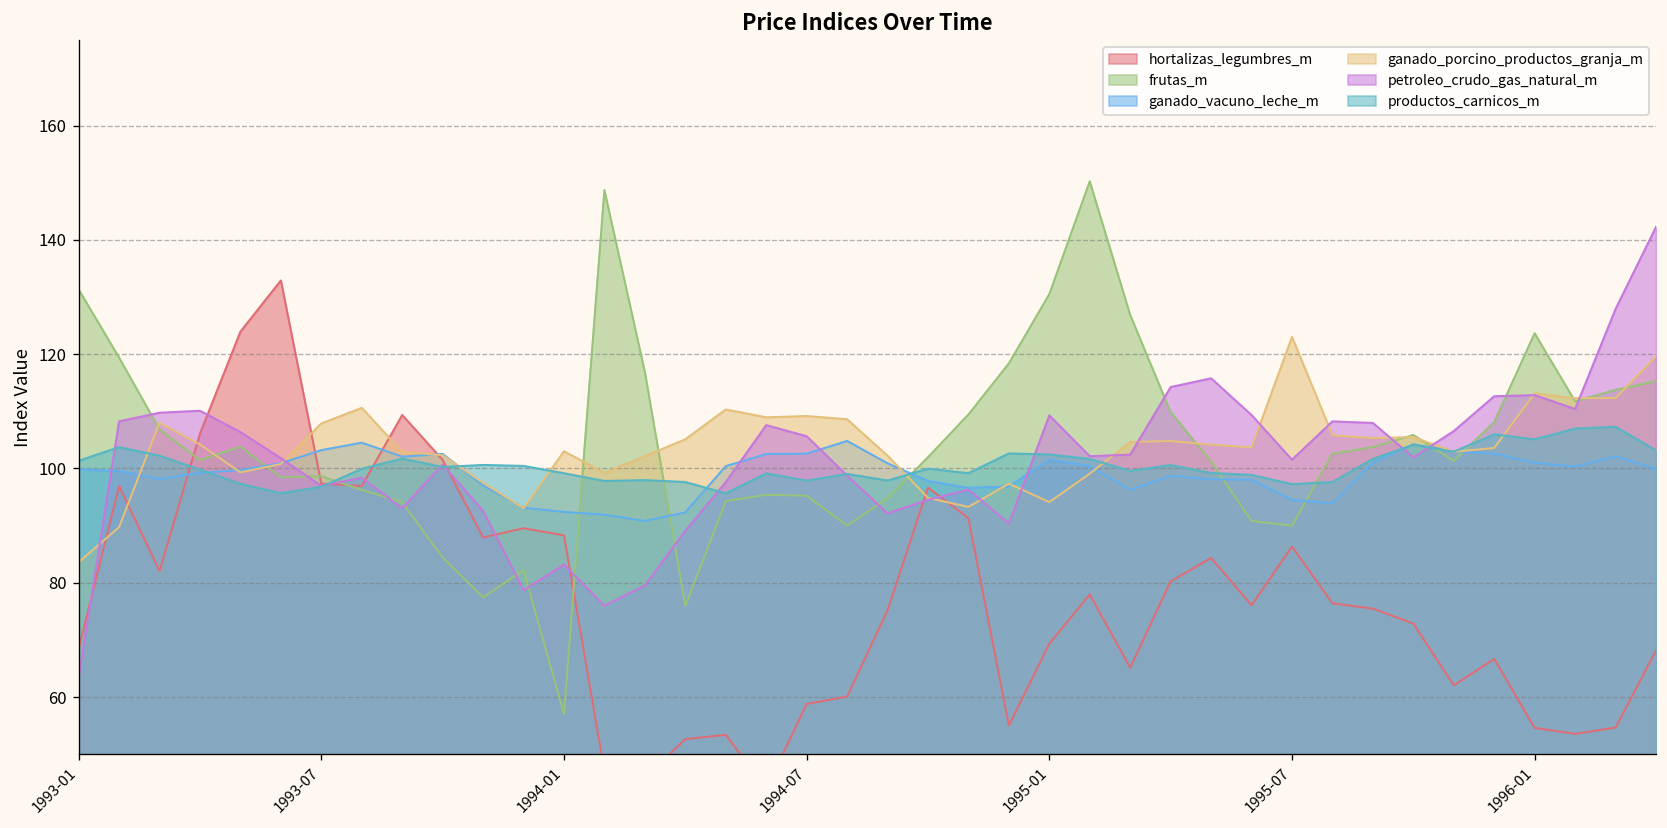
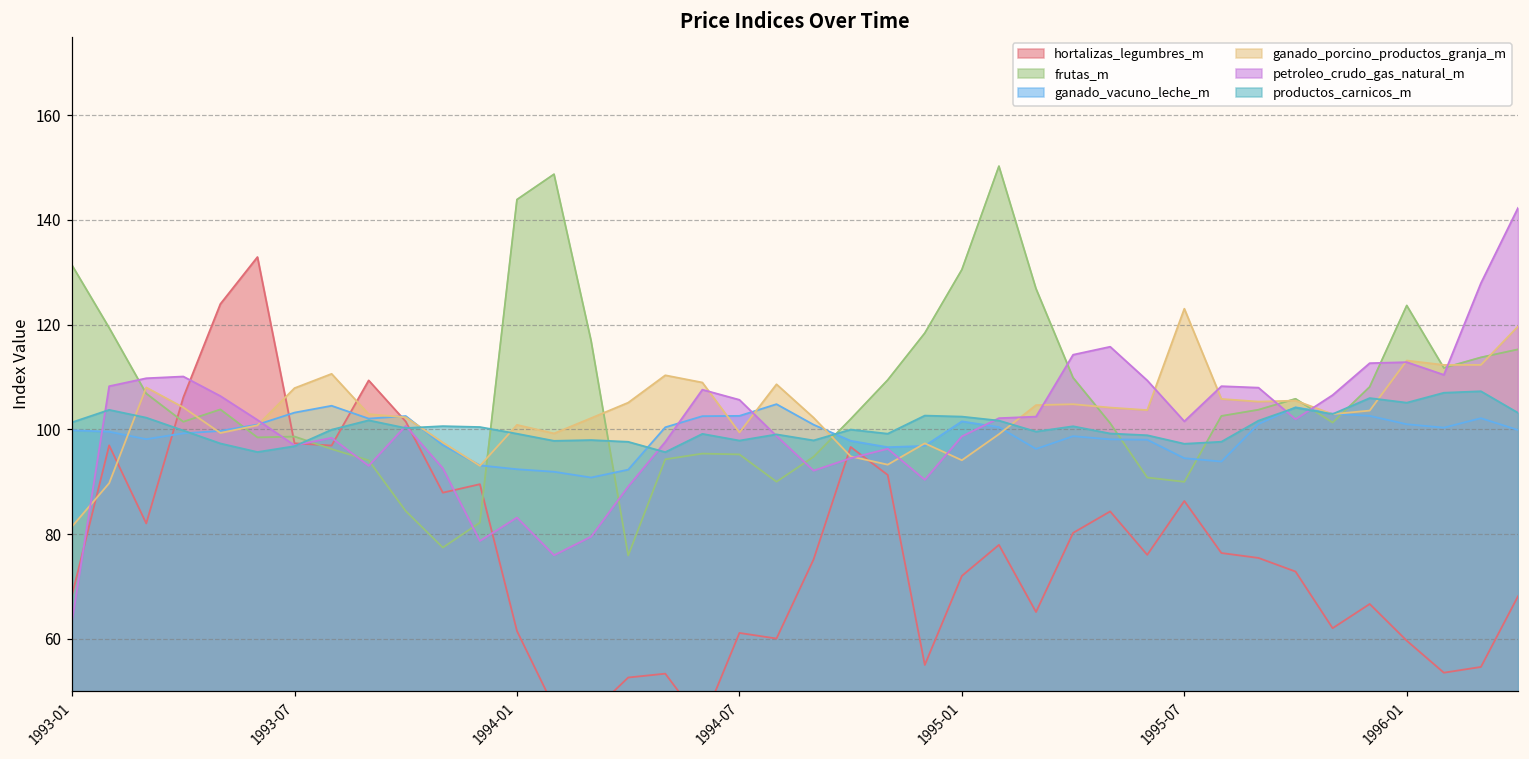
  {
    "hortalizas_legumbres_m": {
      "1993-01": 68,
-     "1994-01": 88,
-     "1994-07": 59,
-     "1995-01": 69,
+     "1994-01": 62,
+     "1994-07": 61,
+     "1995-01": 72,
      "1995-07": 86,
-     "1996-01": 55
+     "1996-01": 60
    },
    "frutas_m": {
      "1993-01": 131,
      "1993-07": 99,
-     "1994-01": 57,
+     "1994-01": 144,
      "1994-07": 95,
      "1995-01": 131,
      "1995-07": 90,
      "1996-01": 124
    },
    "ganado_porcino_productos_granja_m": {
-     "1993-01": 84,
+     "1993-01": 81,
      "1993-07": 108,
-     "1994-01": 103,
-     "1994-07": 109,
+     "1994-01": 101,
+     "1994-07": 99,
      "1995-01": 94,
      "1995-07": 123
    },
    "petroleo_crudo_gas_natural_m": {
      "1993-01": 63,
      "1994-01": 83,
      "1994-07": 106,
-     "1995-01": 109,
+     "1995-01": 99,
      "1995-07": 102
    }
  }
